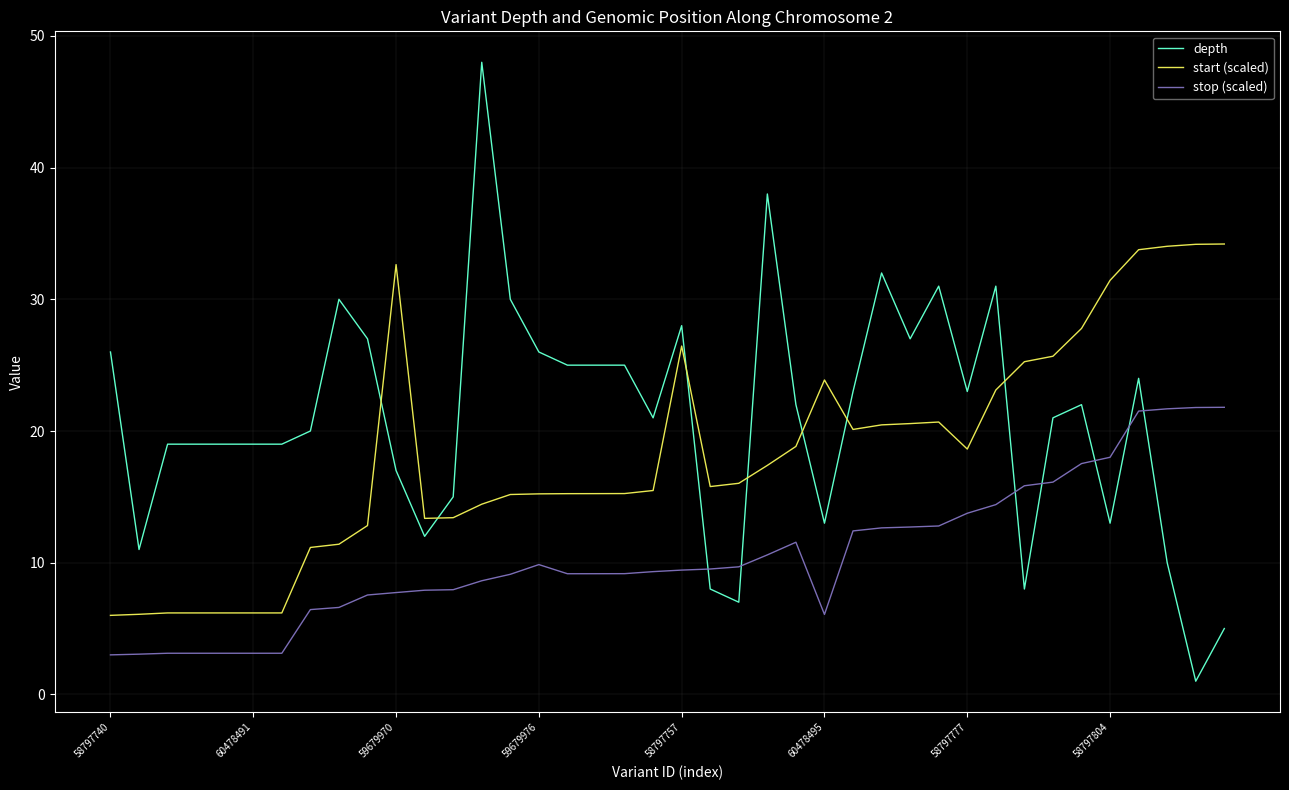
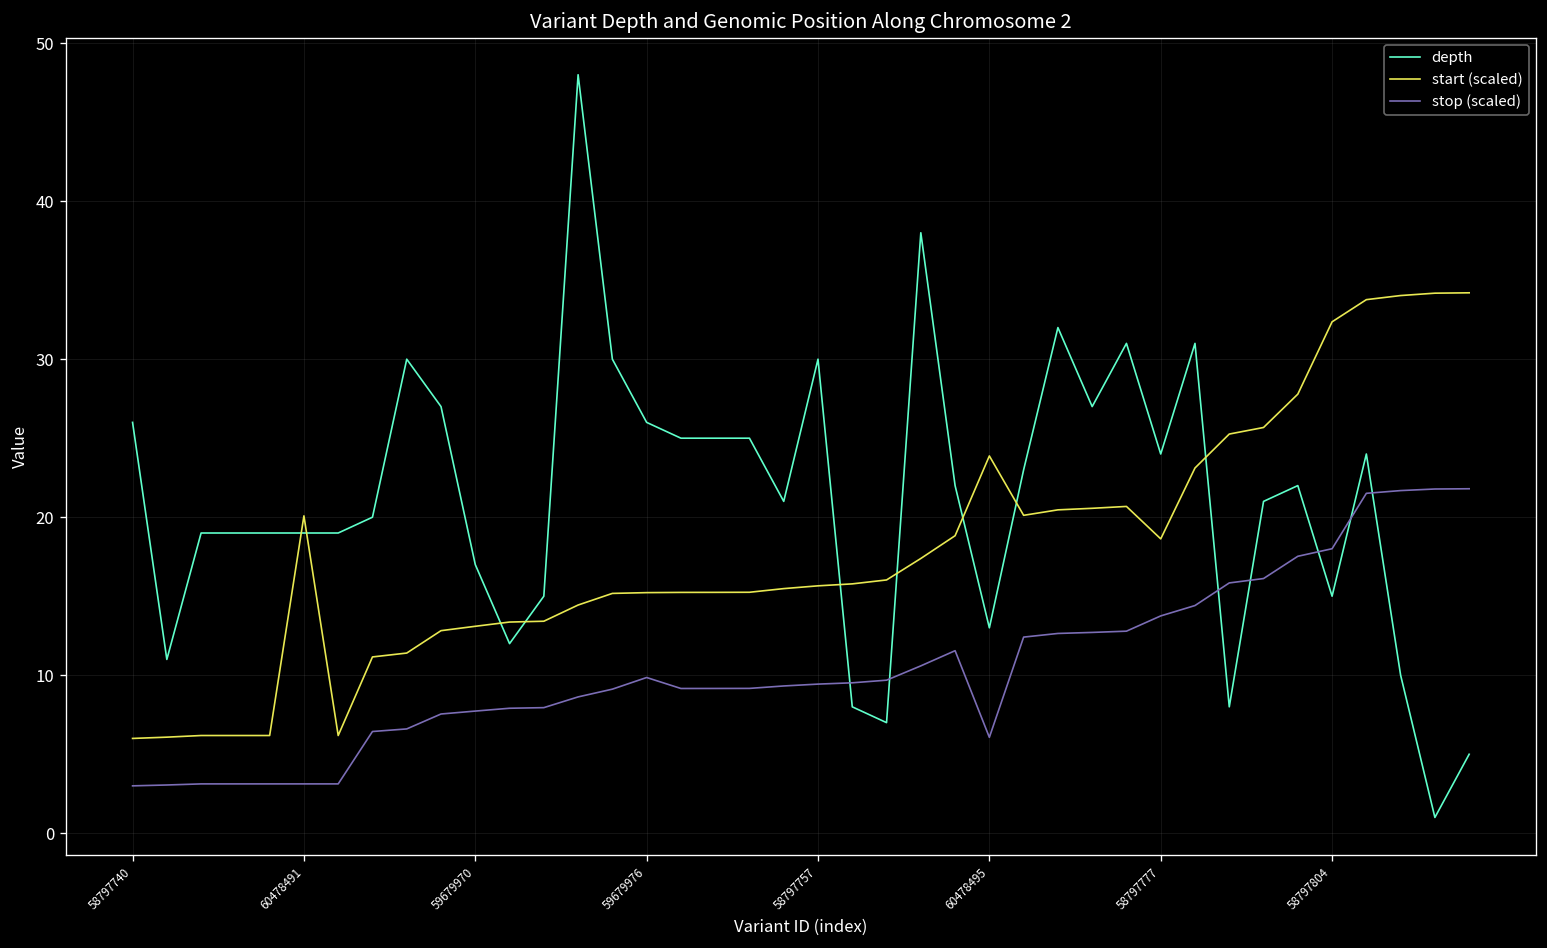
  {
    "depth": {
      "58797740": 26,
      "60478491": 19,
      "59679970": 17,
      "59679976": 26,
-     "58797757": 28,
+     "58797757": 30,
      "60478495": 13,
-     "58797777": 23,
-     "58797804": 13
+     "58797777": 24,
+     "58797804": 15
    },
    "start (scaled)": {
      "58797740": 6.0,
-     "60478491": 6.2,
-     "59679970": 32.6,
+     "60478491": 20.1,
+     "59679970": 13.1,
      "59679976": 15.2,
-     "58797757": 26.5,
+     "58797757": 15.7,
      "60478495": 23.9,
      "58797777": 18.6,
-     "58797804": 31.4
+     "58797804": 32.4
    },
    "stop (scaled)": {
      "58797740": 3.0,
      "60478491": 3.1,
      "59679970": 7.7,
      "59679976": 9.9,
      "58797757": 9.4,
      "60478495": 6.1,
      "58797777": 13.8,
      "58797804": 18.0
    }
  }
